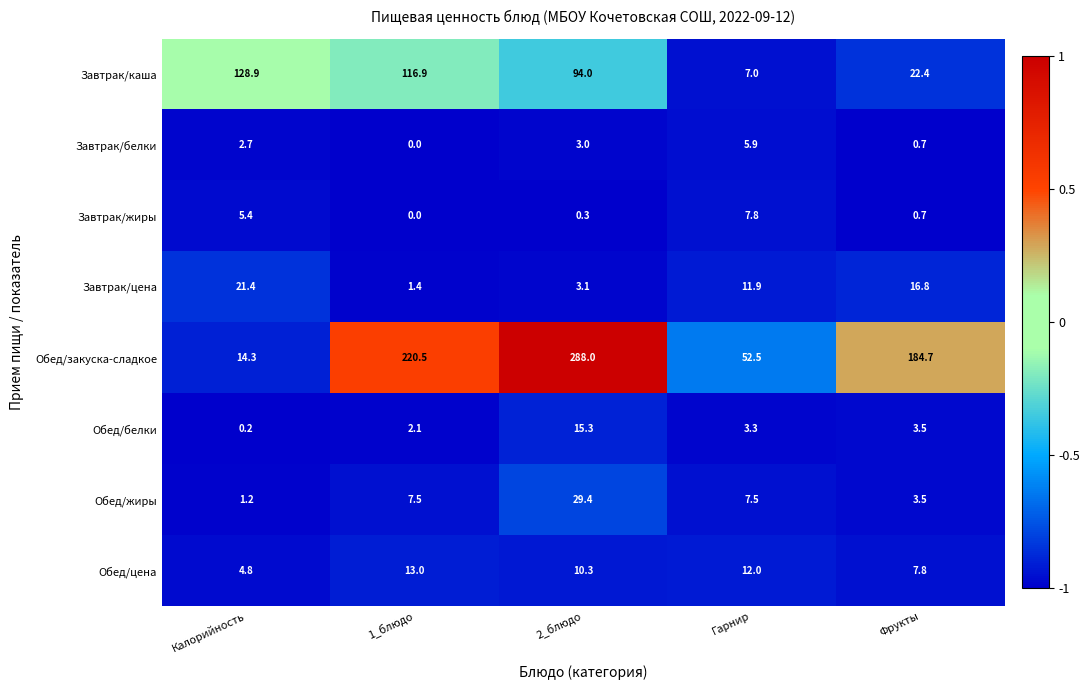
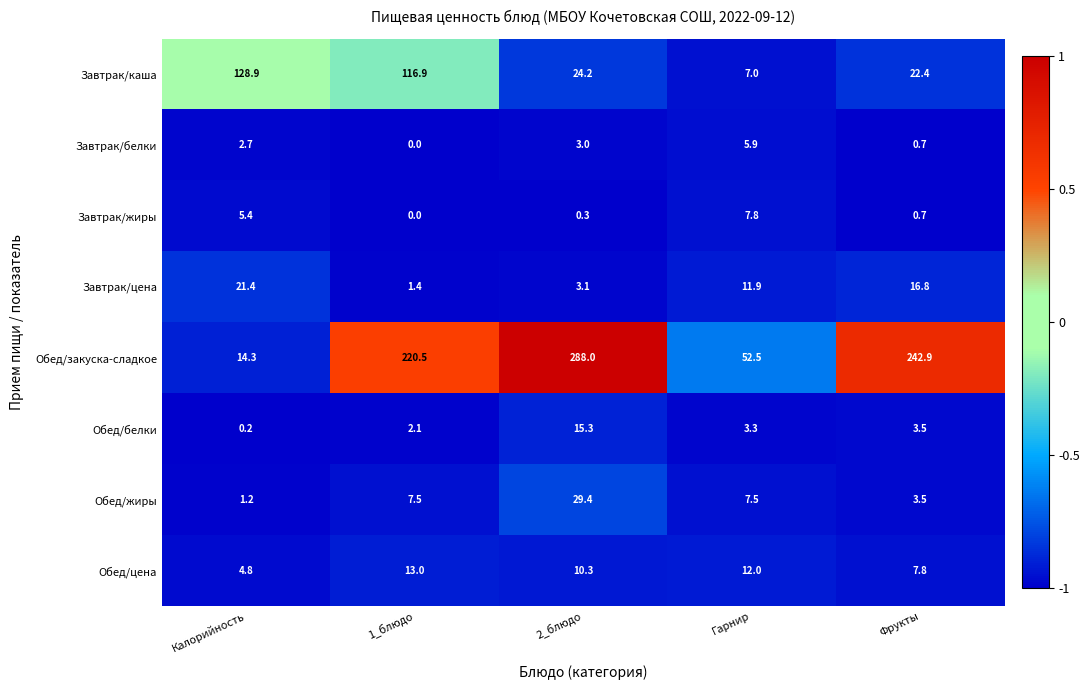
  {
    "Завтрак/каша": {
      "Калорийность": 128.9,
      "1_блюдо": 116.9,
-     "2_блюдо": 94.0,
+     "2_блюдо": 24.2,
      "Гарнир": 7.0,
      "Фрукты": 22.4
    },
    "Завтрак/белки": {
      "Калорийность": 2.7,
      "1_блюдо": 0.0,
      "2_блюдо": 3.0,
      "Гарнир": 5.9,
      "Фрукты": 0.7
    },
    "Завтрак/жиры": {
      "Калорийность": 5.4,
      "1_блюдо": 0.0,
      "2_блюдо": 0.3,
      "Гарнир": 7.8,
      "Фрукты": 0.7
    },
    "Завтрак/цена": {
      "Калорийность": 21.4,
      "1_блюдо": 1.4,
      "2_блюдо": 3.1,
      "Гарнир": 11.9,
      "Фрукты": 16.8
    },
    "Обед/закуска-сладкое": {
      "Калорийность": 14.3,
      "1_блюдо": 220.5,
      "2_блюдо": 288.0,
      "Гарнир": 52.5,
-     "Фрукты": 184.7
+     "Фрукты": 242.9
    },
    "Обед/белки": {
      "Калорийность": 0.2,
      "1_блюдо": 2.1,
      "2_блюдо": 15.3,
      "Гарнир": 3.3,
      "Фрукты": 3.5
    },
    "Обед/жиры": {
      "Калорийность": 1.2,
      "1_блюдо": 7.5,
      "2_блюдо": 29.4,
      "Гарнир": 7.5,
      "Фрукты": 3.5
    },
    "Обед/цена": {
      "Калорийность": 4.8,
      "1_блюдо": 13.0,
      "2_блюдо": 10.3,
      "Гарнир": 12.0,
      "Фрукты": 7.8
    }
  }
